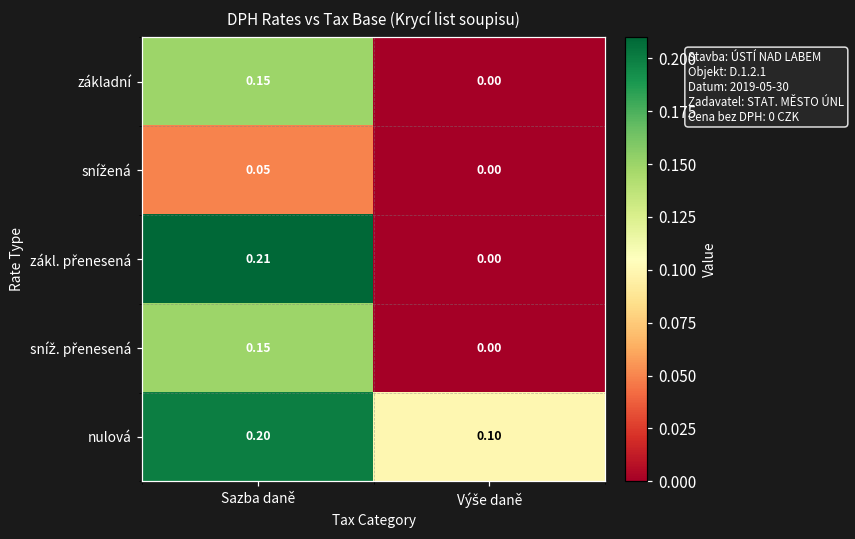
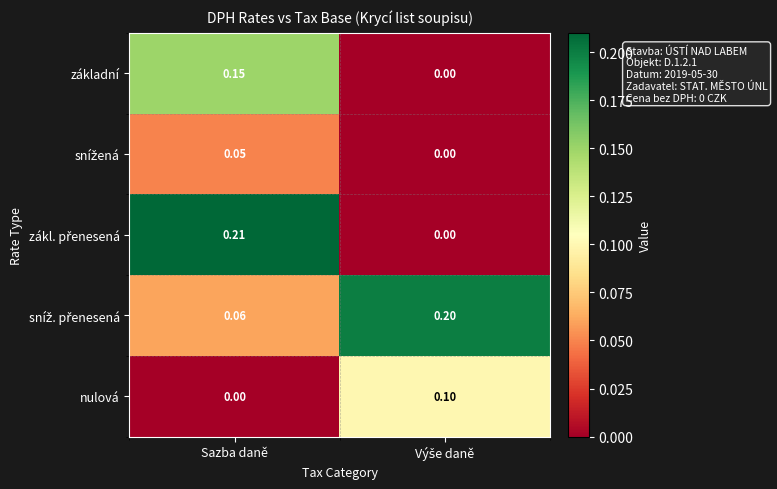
  {
    "základní": {
      "Sazba daně": 0.15,
      "Výše daně": 0.00
    },
    "snížená": {
      "Sazba daně": 0.05,
      "Výše daně": 0.00
    },
    "zákl. přenesená": {
      "Sazba daně": 0.21,
      "Výše daně": 0.00
    },
    "sníž. přenesená": {
-     "Sazba daně": 0.15,
-     "Výše daně": 0.00
+     "Sazba daně": 0.06,
+     "Výše daně": 0.20
    },
    "nulová": {
-     "Sazba daně": 0.20,
+     "Sazba daně": 0.00,
      "Výše daně": 0.10
    }
  }
